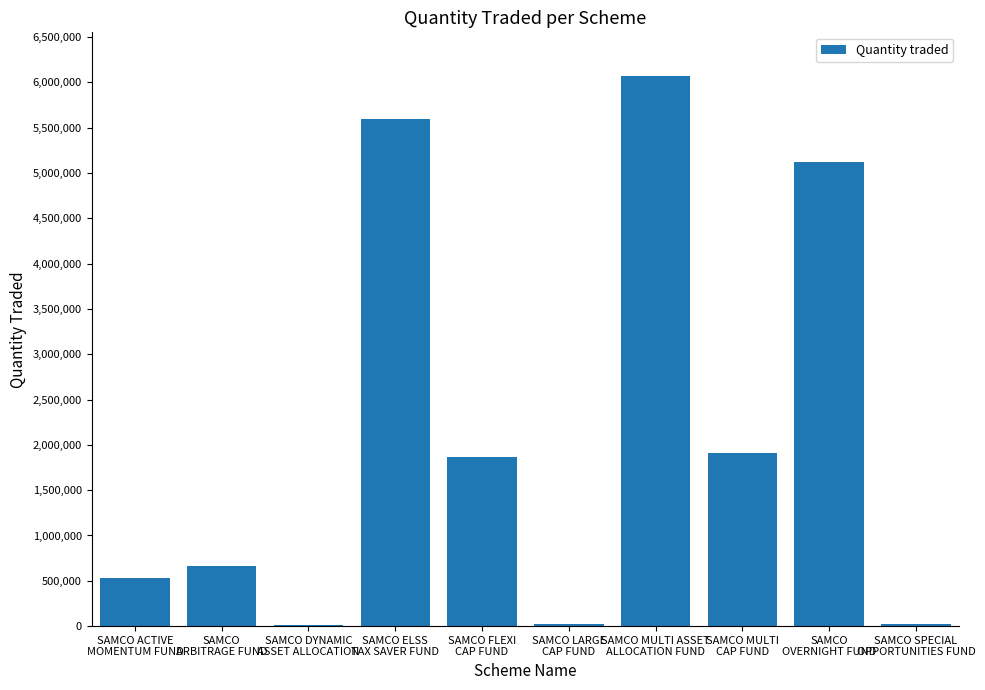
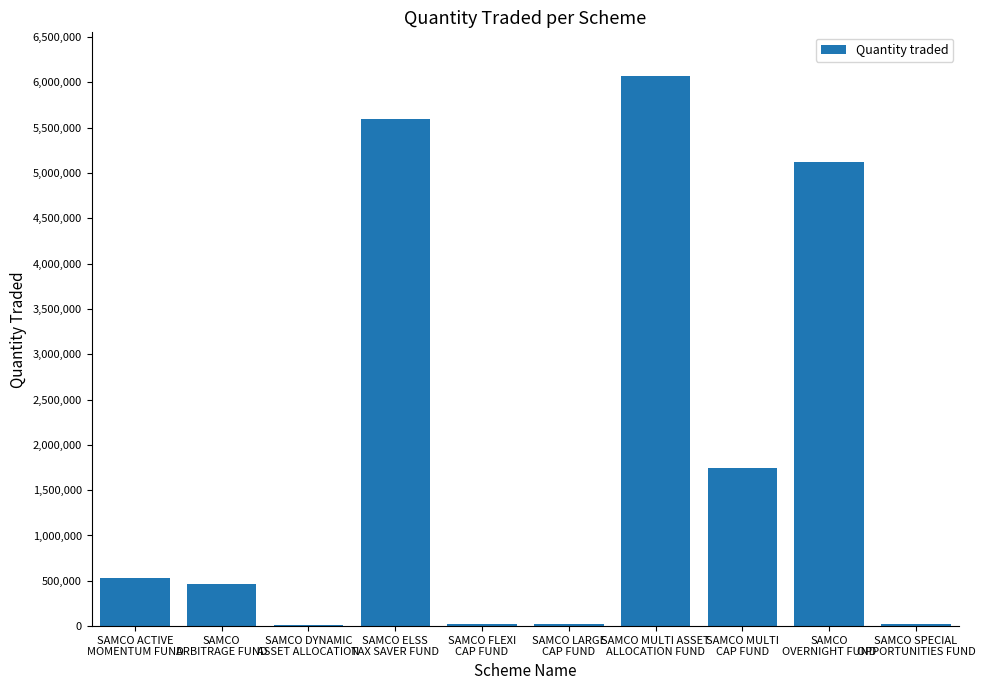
  {
    "SAMCO ACTIVE MOMENTUM FUND": "500,000",
-   "SAMCO ARBITRAGE FUND": "700,000",
+   "SAMCO ARBITRAGE FUND": "500,000",
    "SAMCO ELSS TAX SAVER FUND": "5,600,000",
-   "SAMCO FLEXI CAP FUND": "1,900,000",
+   "SAMCO FLEXI CAP FUND": "0",
    "SAMCO MULTI ASSET ALLOCATION FUND": "6,100,000",
-   "SAMCO MULTI CAP FUND": "1,900,000"
+   "SAMCO MULTI CAP FUND": "1,700,000"
  }
